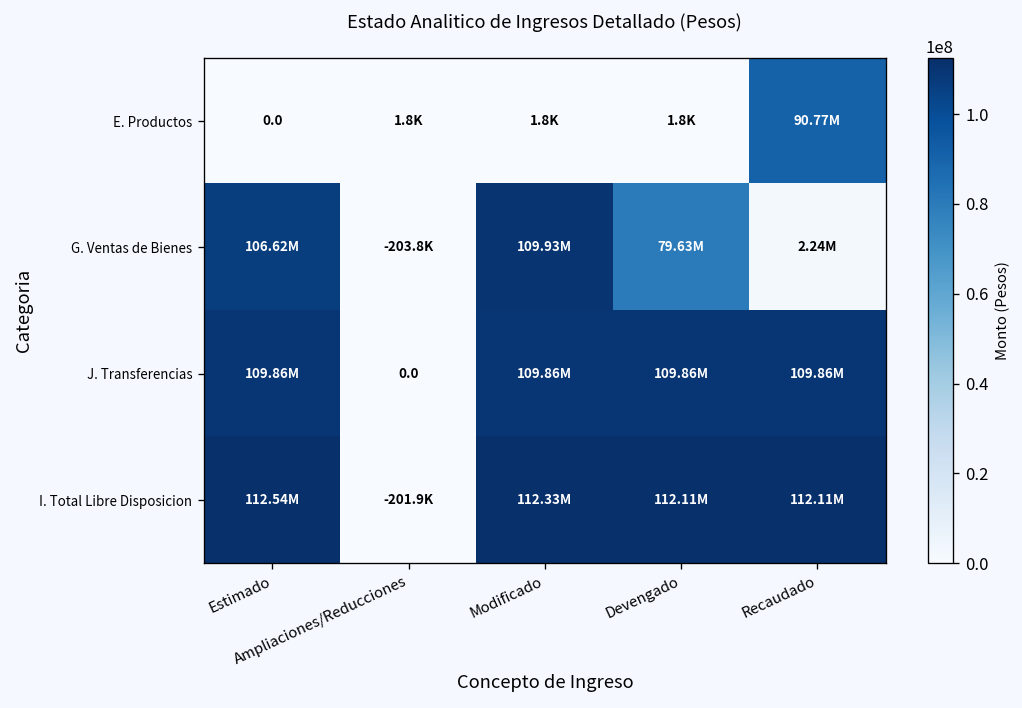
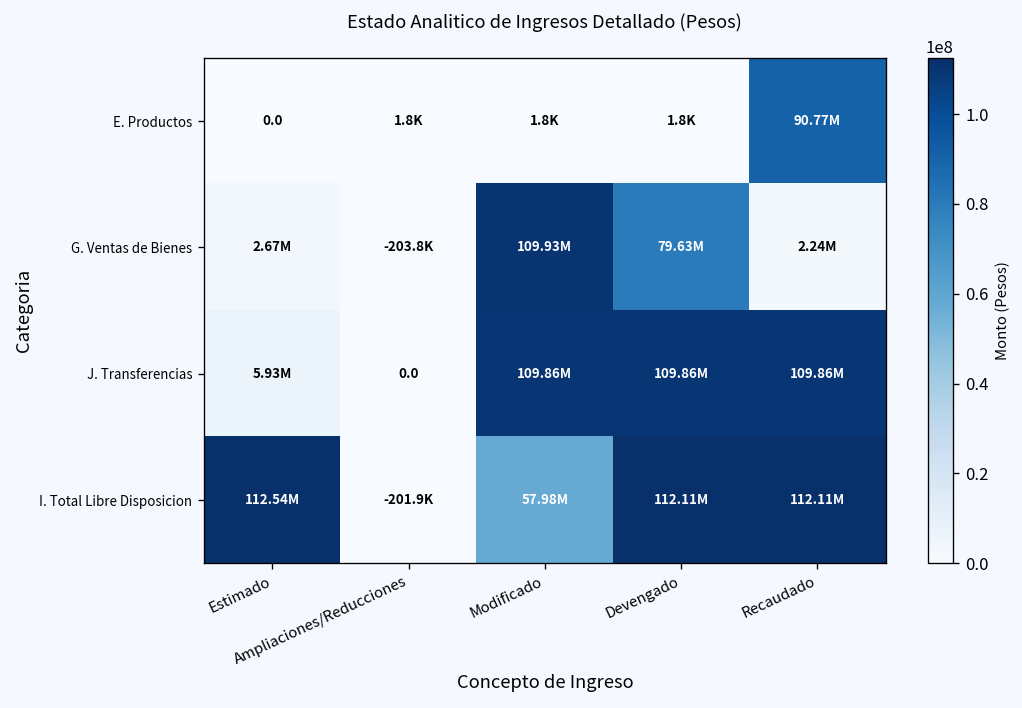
  {
    "E. Productos": {
      "Estimado": "0.0",
      "Ampliaciones/Reducciones": "1.8K",
      "Modificado": "1.8K",
      "Devengado": "1.8K",
      "Recaudado": "90.77M"
    },
    "G. Ventas de Bienes": {
-     "Estimado": "106.62M",
+     "Estimado": "2.67M",
      "Ampliaciones/Reducciones": "-203.8K",
      "Modificado": "109.93M",
      "Devengado": "79.63M",
      "Recaudado": "2.24M"
    },
    "J. Transferencias": {
-     "Estimado": "109.86M",
+     "Estimado": "5.93M",
      "Ampliaciones/Reducciones": "0.0",
      "Modificado": "109.86M",
      "Devengado": "109.86M",
      "Recaudado": "109.86M"
    },
    "I. Total Libre Disposicion": {
      "Estimado": "112.54M",
      "Ampliaciones/Reducciones": "-201.9K",
-     "Modificado": "112.33M",
+     "Modificado": "57.98M",
      "Devengado": "112.11M",
      "Recaudado": "112.11M"
    }
  }
